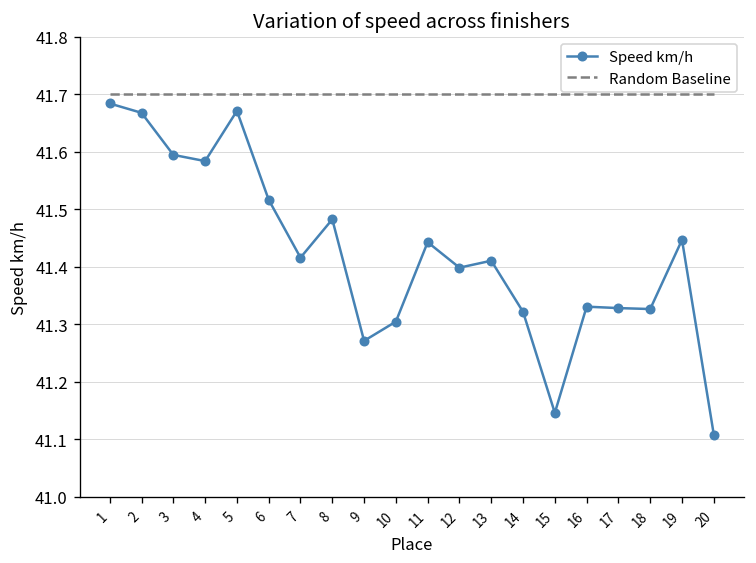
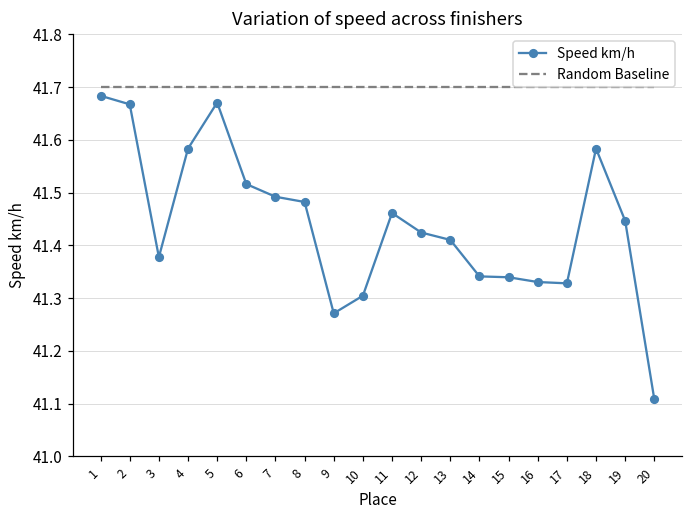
  {
    "Speed km/h": {
      "1": 41.68,
      "2": 41.67,
-     "3": 41.59,
+     "3": 41.38,
      "4": 41.58,
      "5": 41.67,
      "6": 41.52,
-     "7": 41.42,
+     "7": 41.49,
      "8": 41.48,
      "9": 41.27,
      "10": 41.30,
-     "11": 41.44,
-     "12": 41.40,
+     "11": 41.46,
+     "12": 41.42,
      "13": 41.41,
-     "14": 41.32,
-     "15": 41.15,
+     "14": 41.34,
+     "15": 41.34,
      "16": 41.33,
      "17": 41.33,
-     "18": 41.33,
+     "18": 41.58,
      "19": 41.45,
      "20": 41.11
    },
    "Random Baseline": {
      "1": 41.70,
      "2": 41.70,
      "3": 41.70,
      "4": 41.70,
      "5": 41.70,
      "6": 41.70,
      "7": 41.70,
      "8": 41.70,
      "9": 41.70,
      "10": 41.70,
      "11": 41.70,
      "12": 41.70,
      "13": 41.70,
      "14": 41.70,
      "15": 41.70
    }
  }
